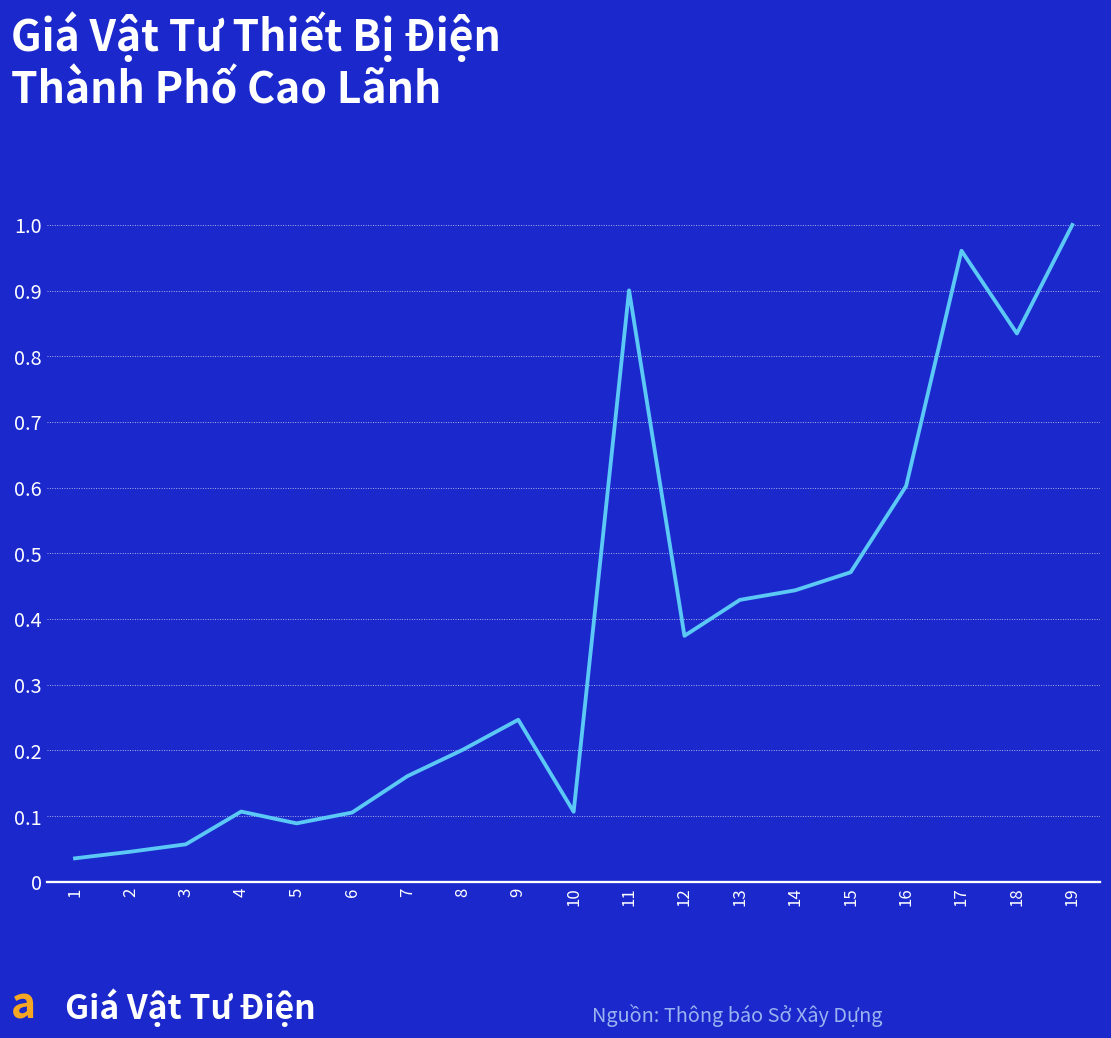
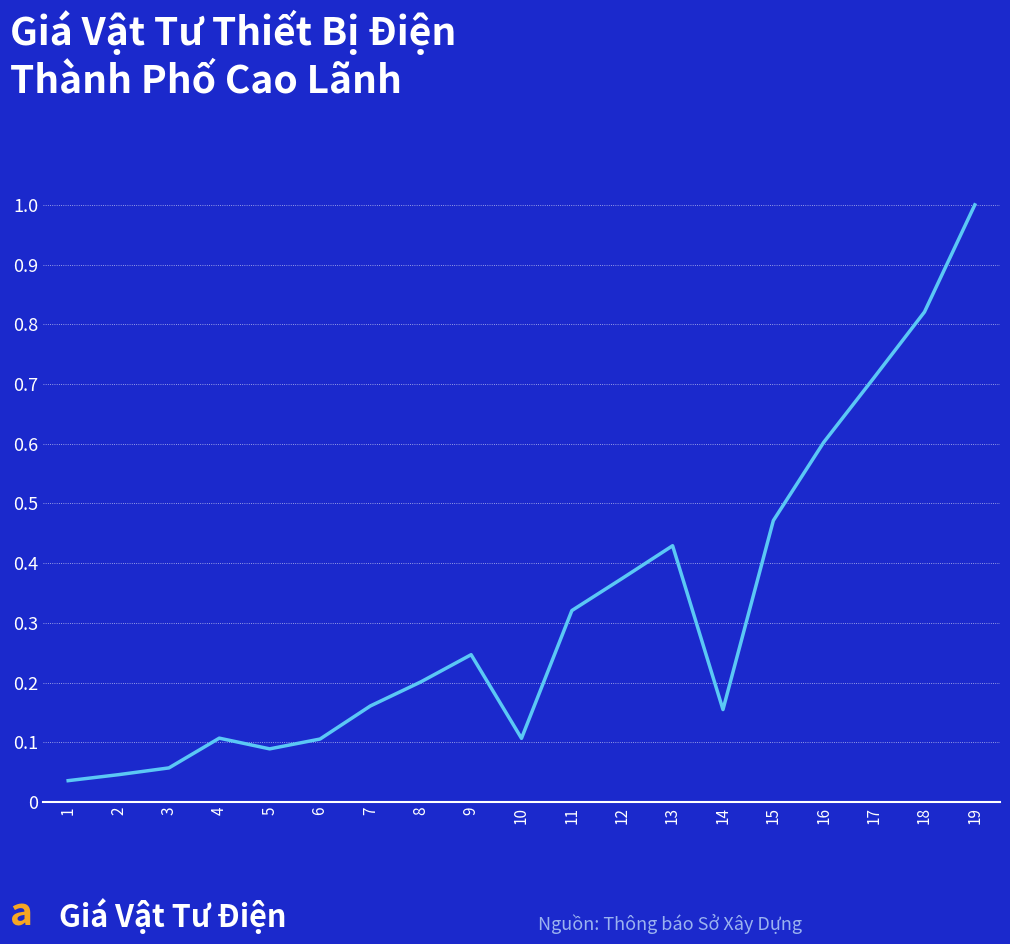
  {
    "1": 0.04,
    "2": 0.05,
    "3": 0.06,
    "4": 0.11,
    "5": 0.09,
    "6": 0.11,
    "7": 0.16,
    "8": 0.20,
    "9": 0.25,
    "10": 0.11,
-   "11": 0.90,
+   "11": 0.32,
    "12": 0.37,
    "13": 0.43,
-   "14": 0.44,
+   "14": 0.15,
    "15": 0.47,
    "16": 0.60,
-   "17": 0.96,
-   "18": 0.83,
+   "17": 0.71,
+   "18": 0.82,
    "19": 1.00
  }
